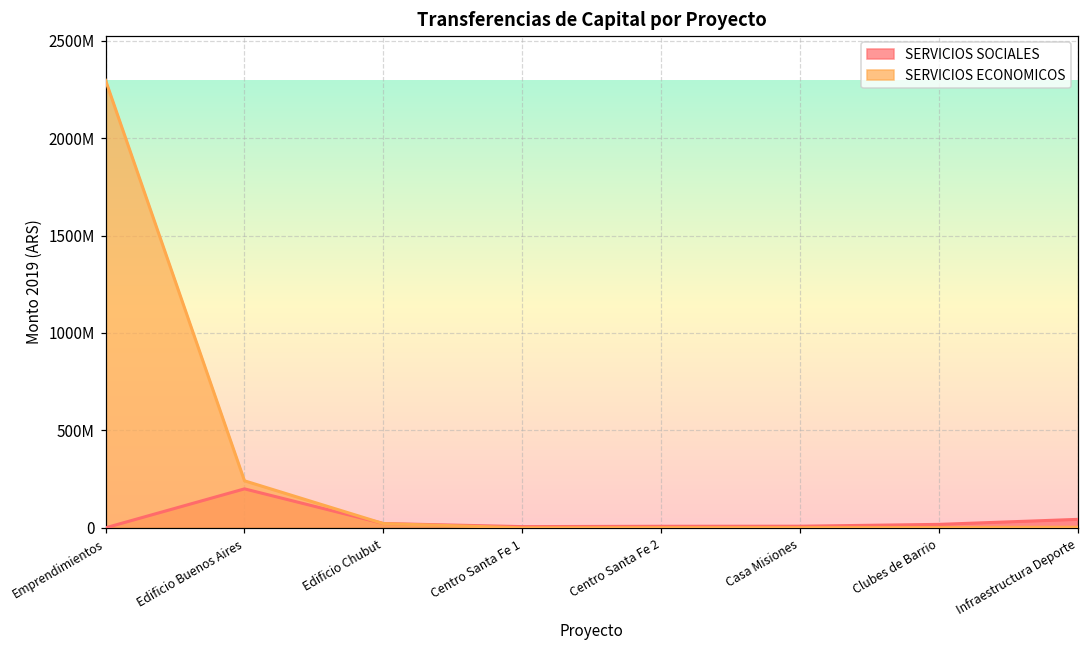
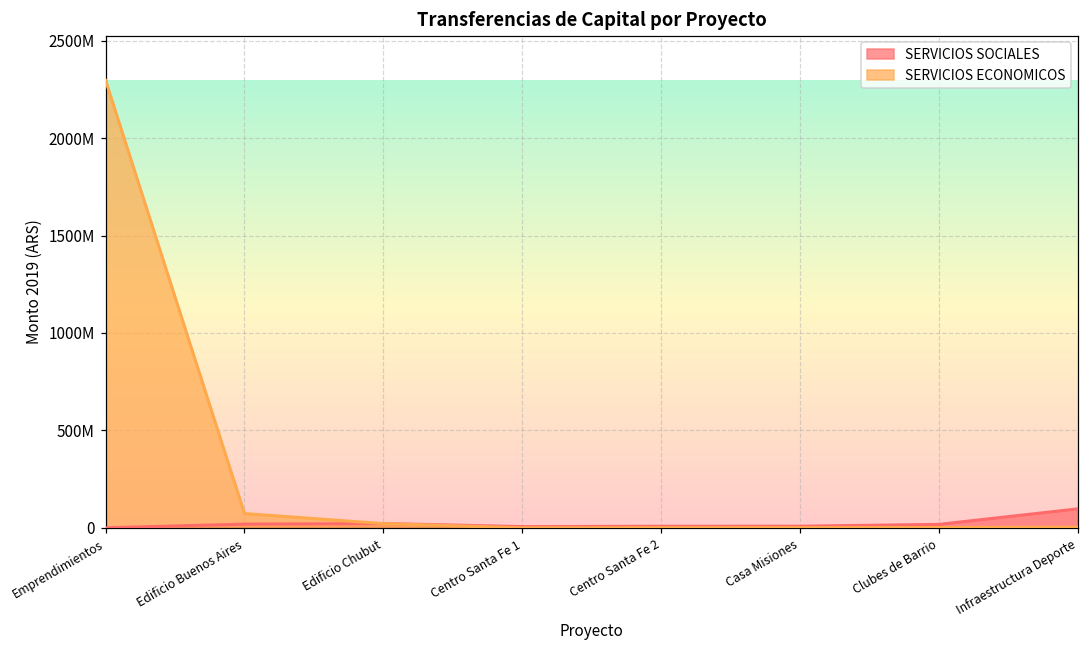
  {
    "SERVICIOS SOCIALES": {
      "Emprendimientos": 0,
-     "Edificio Buenos Aires": 200000000,
+     "Edificio Buenos Aires": 20000000,
      "Clubes de Barrio": 20000000,
-     "Infraestructura Deporte": 40000000
+     "Infraestructura Deporte": 100000000
    },
    "SERVICIOS ECONOMICOS": {
      "Emprendimientos": 2300000000,
-     "Edificio Buenos Aires": 240000000,
+     "Edificio Buenos Aires": 70000000,
      "Clubes de Barrio": 0,
      "Infraestructura Deporte": 0
    }
  }
